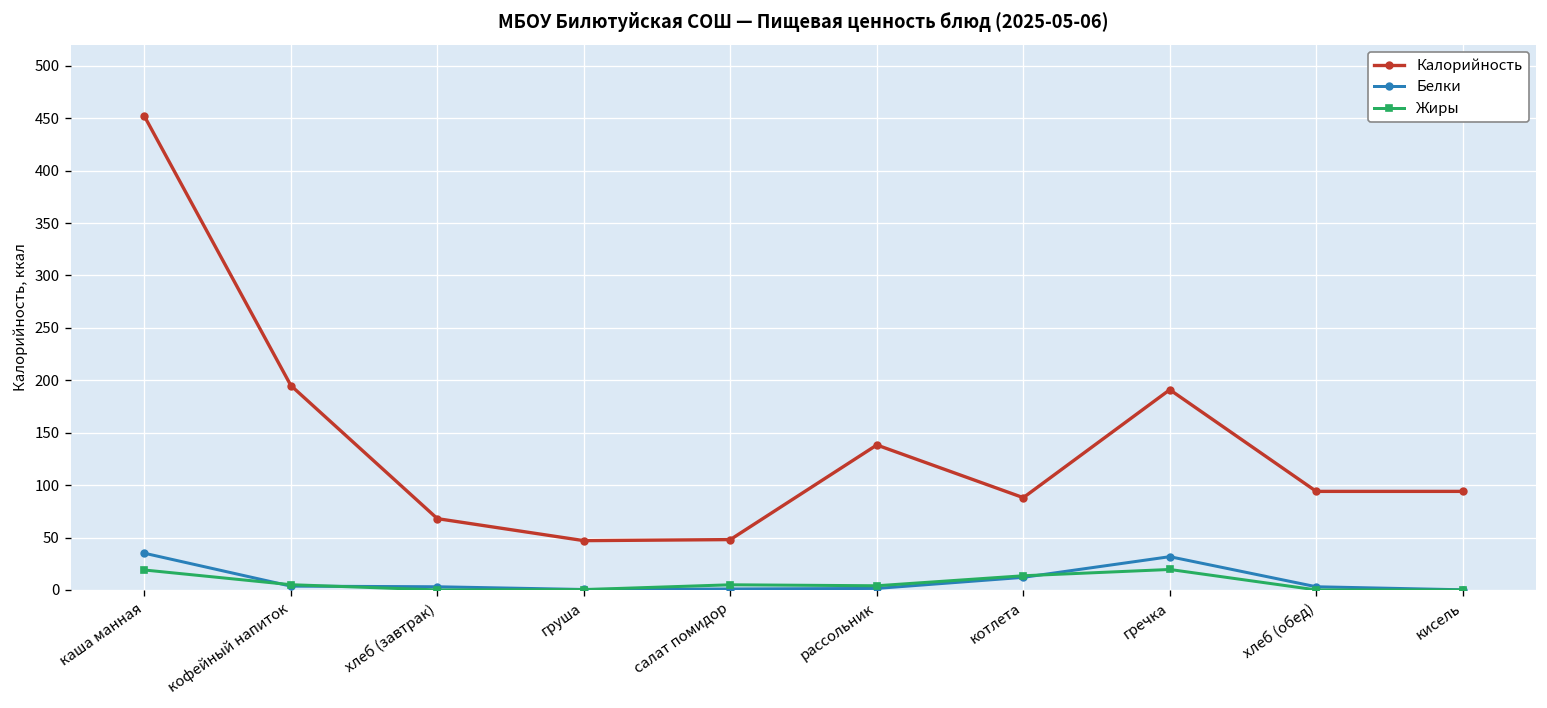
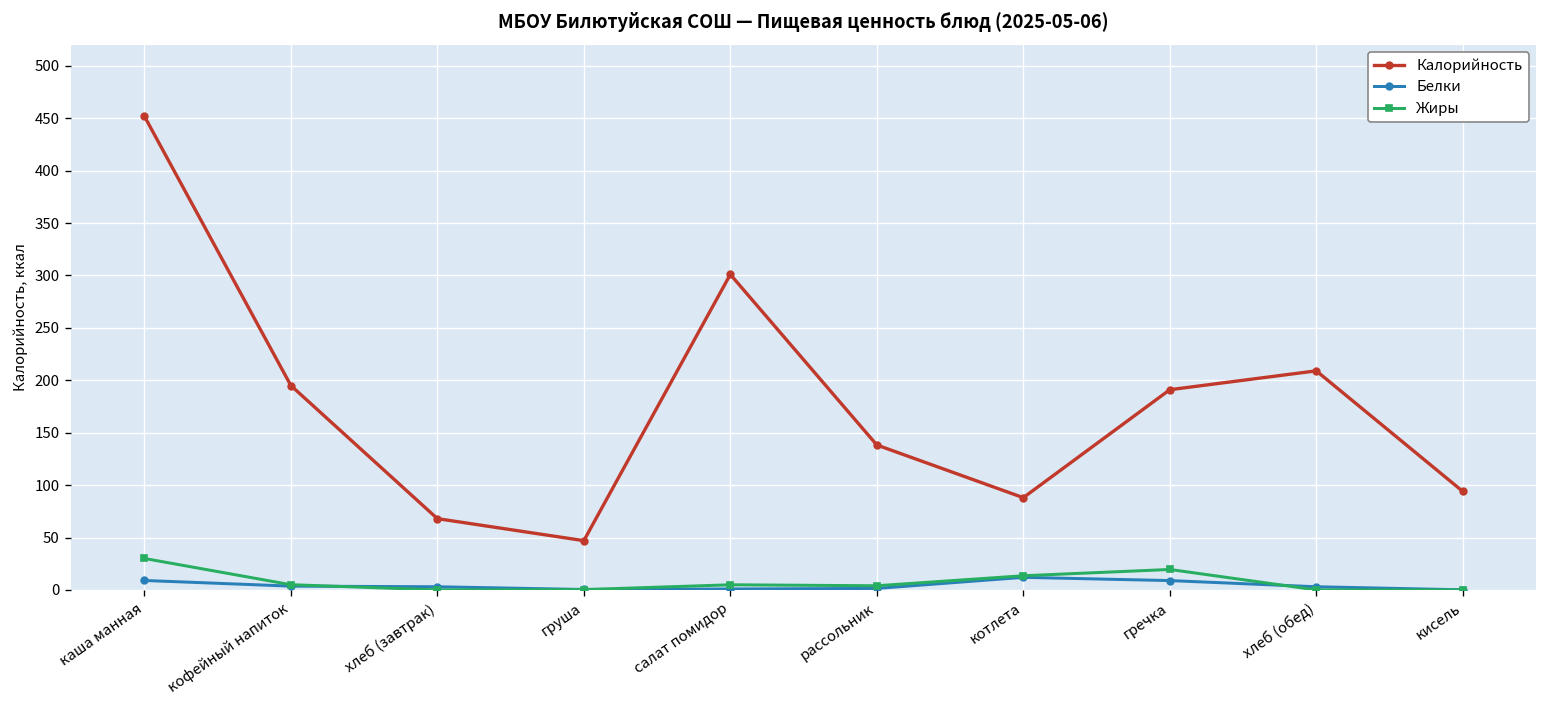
  {
    "Калорийность": {
      "каша манная": 450,
      "кофейный напиток": 200,
      "хлеб (завтрак)": 70,
      "груша": 50,
-     "салат помидор": 50,
+     "салат помидор": 300,
      "рассольник": 140,
      "котлета": 90,
      "гречка": 190,
-     "хлеб (обед)": 90,
+     "хлеб (обед)": 210,
      "кисель": 90
    },
    "Белки": {
-     "каша манная": 40,
+     "каша манная": 10,
      "хлеб (завтрак)": 0,
      "салат помидор": 0,
-     "гречка": 30,
+     "гречка": 10,
      "хлеб (обед)": 0
    },
    "Жиры": {
-     "каша манная": 20,
+     "каша манная": 30,
      "хлеб (завтрак)": 0,
      "салат помидор": 0,
      "гречка": 20,
      "хлеб (обед)": 0
    }
  }
